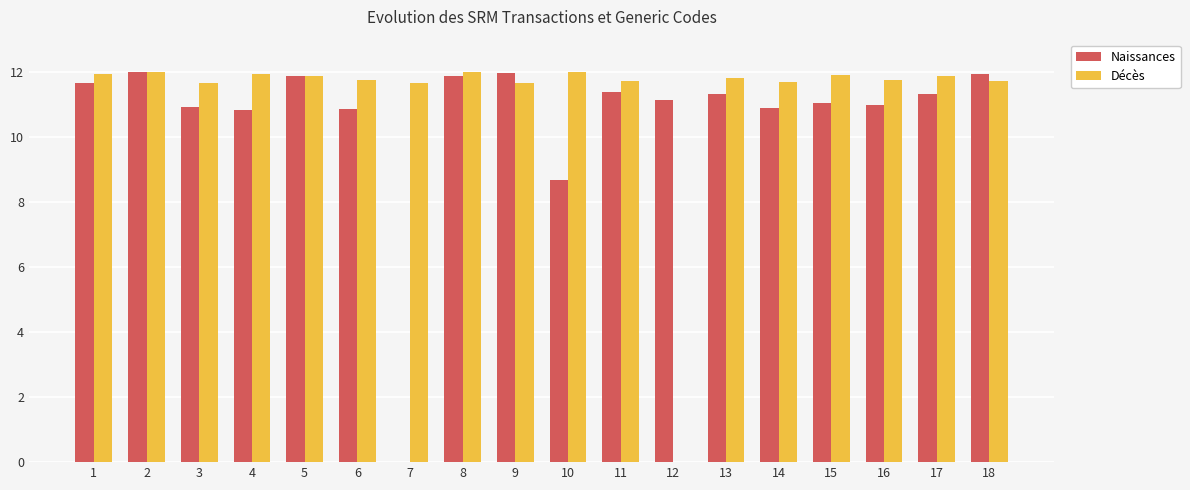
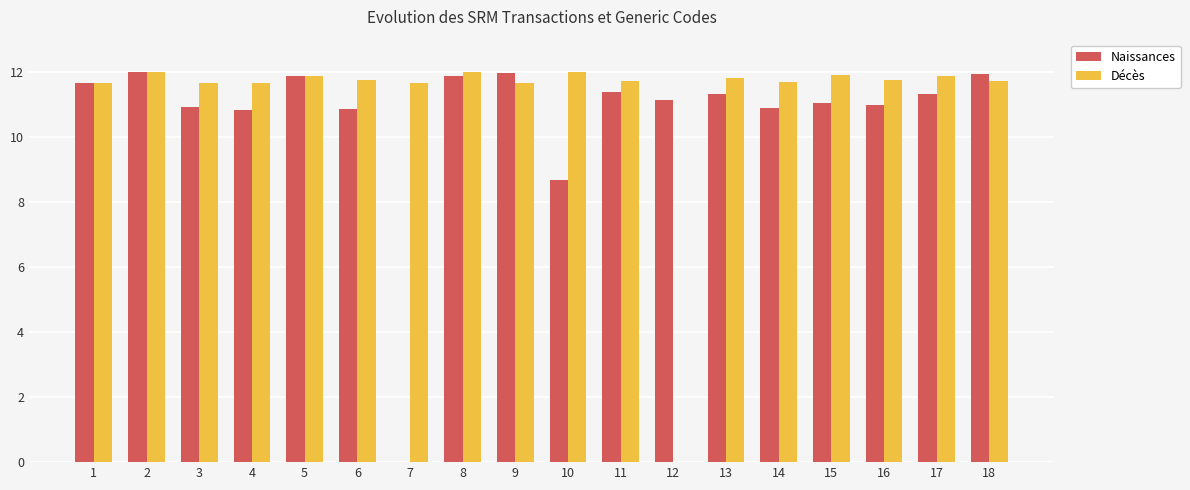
  {
    "Naissances": {
      "1": 11.7,
      "2": 12.0,
      "3": 10.9,
      "4": 10.8,
      "5": 11.9,
      "6": 10.9,
      "7": 0.0,
      "8": 11.9,
      "9": 12.0,
      "10": 8.7,
      "11": 11.4,
      "12": 11.1,
      "13": 11.3,
      "14": 10.9,
      "15": 11.1,
      "16": 11.0,
      "17": 11.3,
      "18": 11.9
    },
    "Décès": {
-     "1": 12.0,
+     "1": 11.7,
      "2": 12.0,
      "3": 11.7,
-     "4": 12.0,
+     "4": 11.7,
      "5": 11.9,
      "6": 11.8,
      "7": 11.7,
      "8": 12.0,
      "9": 11.7,
      "10": 12.0,
      "11": 11.7,
      "12": 0.0,
      "13": 11.8,
      "14": 11.7,
      "15": 11.9,
      "16": 11.8,
      "17": 11.9,
      "18": 11.7
    }
  }
